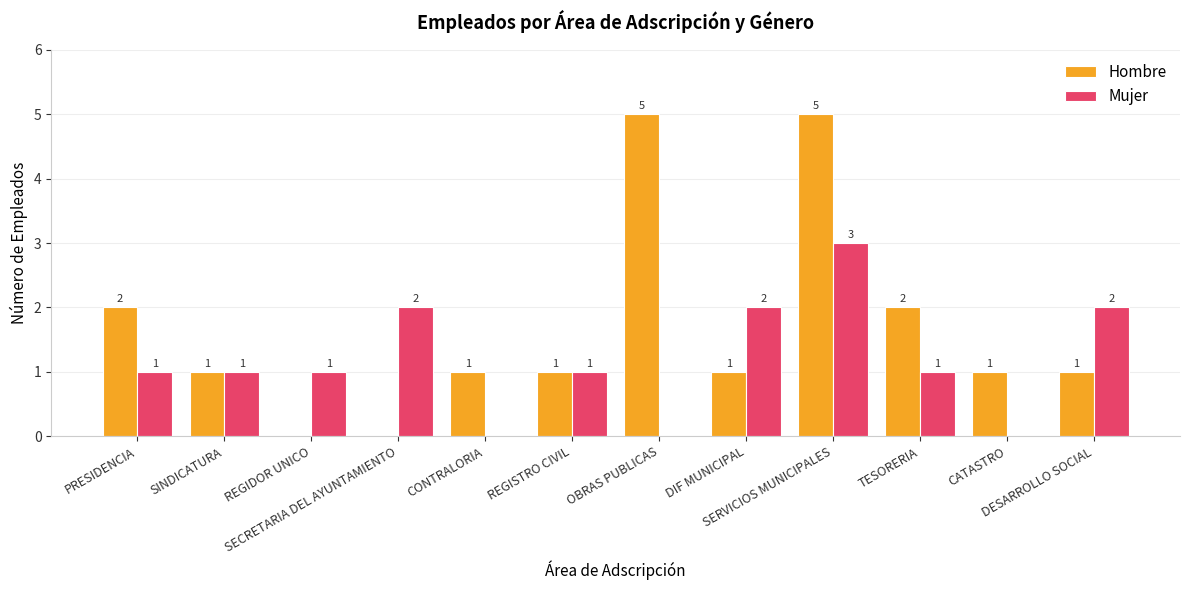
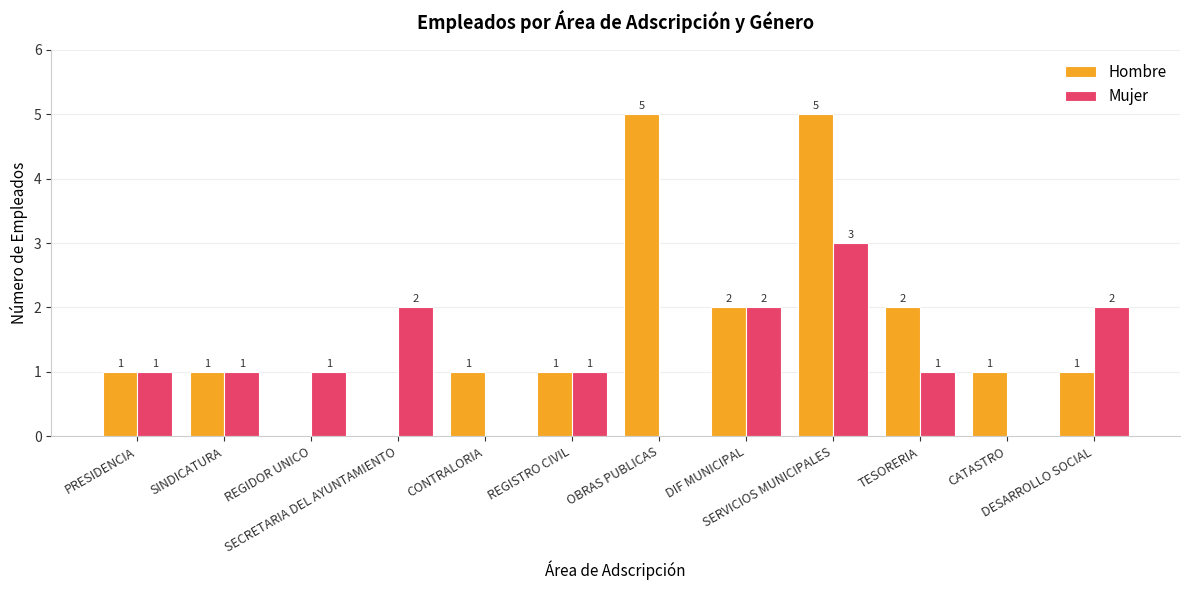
  {
    "Hombre": {
-     "PRESIDENCIA": 2,
+     "PRESIDENCIA": 1,
      "SINDICATURA": 1,
      "CONTRALORIA": 1,
      "REGISTRO CIVIL": 1,
      "OBRAS PUBLICAS": 5,
-     "DIF MUNICIPAL": 1,
+     "DIF MUNICIPAL": 2,
      "SERVICIOS MUNICIPALES": 5,
      "TESORERIA": 2,
      "CATASTRO": 1,
      "DESARROLLO SOCIAL": 1
    },
    "Mujer": {
      "PRESIDENCIA": 1,
      "SINDICATURA": 1,
      "REGIDOR UNICO": 1,
      "SECRETARIA DEL AYUNTAMIENTO": 2,
      "REGISTRO CIVIL": 1,
      "DIF MUNICIPAL": 2,
      "SERVICIOS MUNICIPALES": 3,
      "TESORERIA": 1,
      "DESARROLLO SOCIAL": 2
    }
  }
